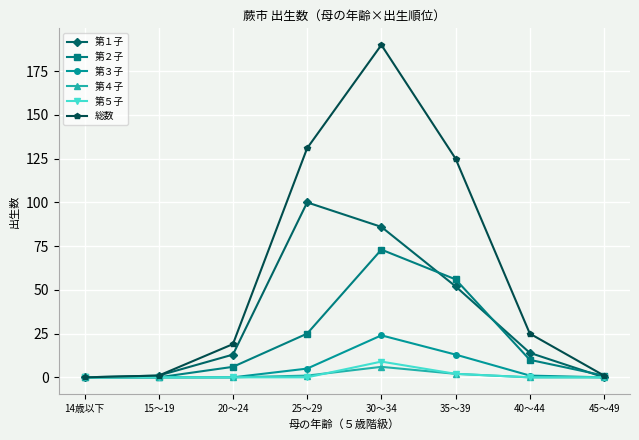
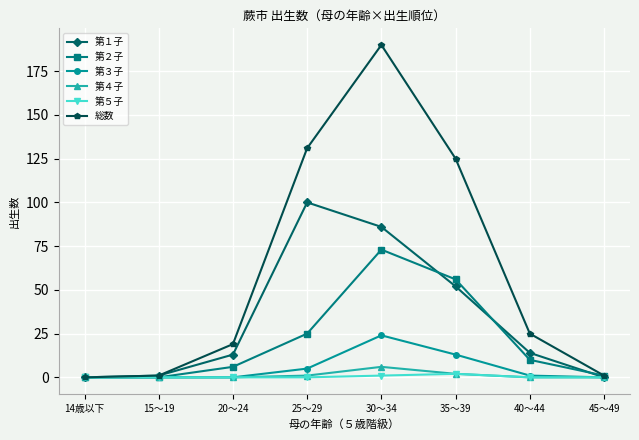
  {
    "第５子": {
-     "30～34": 9
+     "30～34": 1
    }
  }
